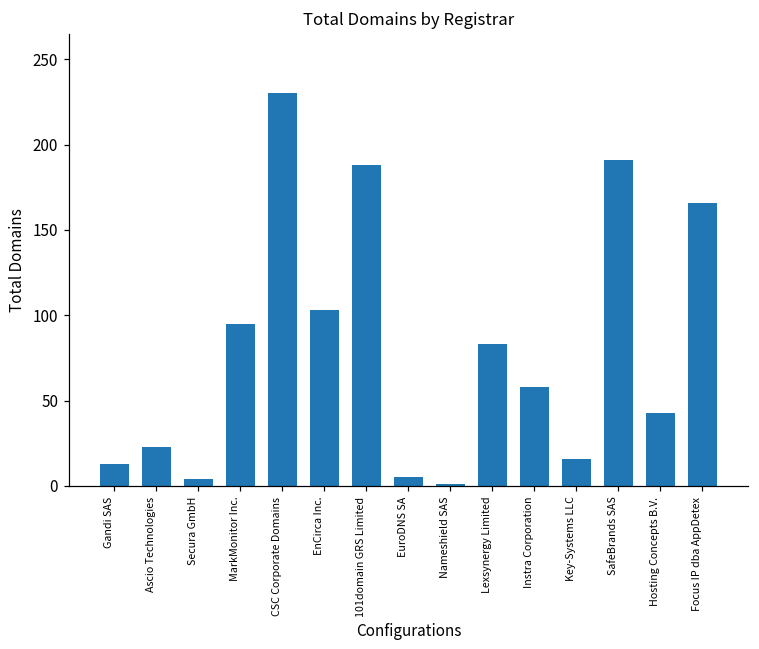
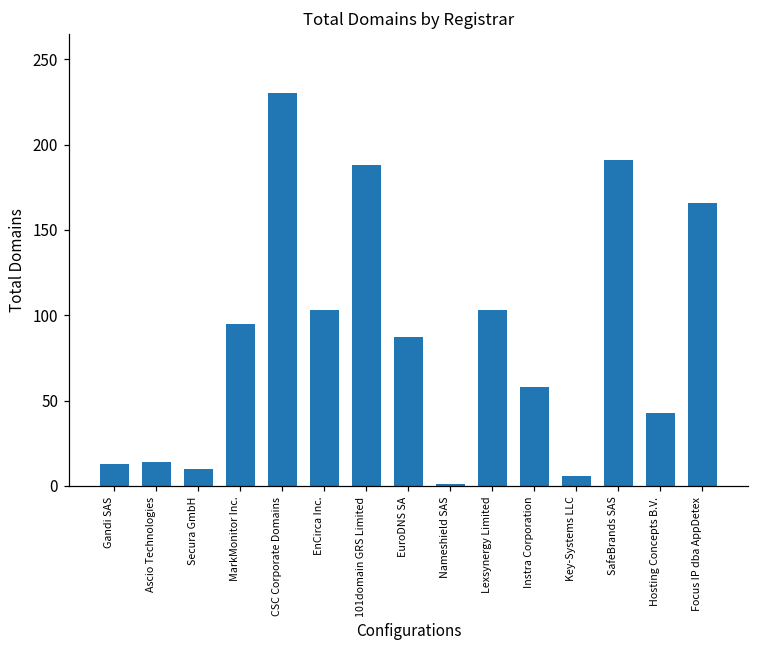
  {
    "Gandi SAS": 13,
-   "Ascio Technologies": 23,
-   "Secura GmbH": 4,
+   "Ascio Technologies": 14,
+   "Secura GmbH": 10,
    "MarkMonitor Inc.": 95,
    "CSC Corporate Domains": 230,
    "EnCirca Inc.": 103,
    "101domain GRS Limited": 188,
-   "EuroDNS SA": 5,
-   "Lexsynergy Limited": 83,
+   "EuroDNS SA": 87,
+   "Lexsynergy Limited": 103,
    "Instra Corporation": 58,
-   "Key-Systems LLC": 16,
+   "Key-Systems LLC": 6,
    "SafeBrands SAS": 191,
    "Hosting Concepts B.V.": 43,
    "Focus IP dba AppDetex": 166
  }
